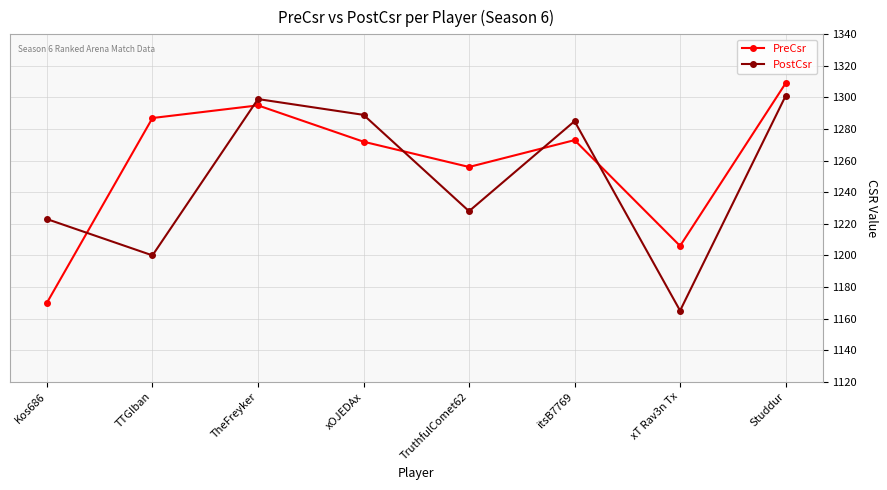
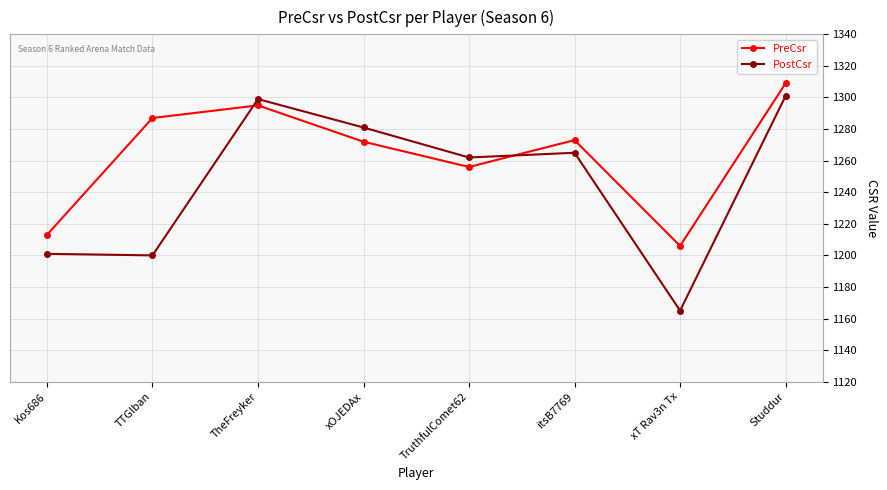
  {
    "PreCsr": {
-     "Kos686": 1170,
+     "Kos686": 1213,
      "TTGIban": 1287,
      "TheFreyker": 1295,
      "xOJEDAx": 1272,
      "TruthfulComet62": 1256,
      "itsB7769": 1273,
      "xT Rav3n Tx": 1206,
      "Studdur": 1309
    },
    "PostCsr": {
-     "Kos686": 1223,
+     "Kos686": 1201,
      "TTGIban": 1200,
      "TheFreyker": 1299,
-     "xOJEDAx": 1289,
-     "TruthfulComet62": 1228,
-     "itsB7769": 1285,
+     "xOJEDAx": 1281,
+     "TruthfulComet62": 1262,
+     "itsB7769": 1265,
      "xT Rav3n Tx": 1165,
      "Studdur": 1301
    }
  }
